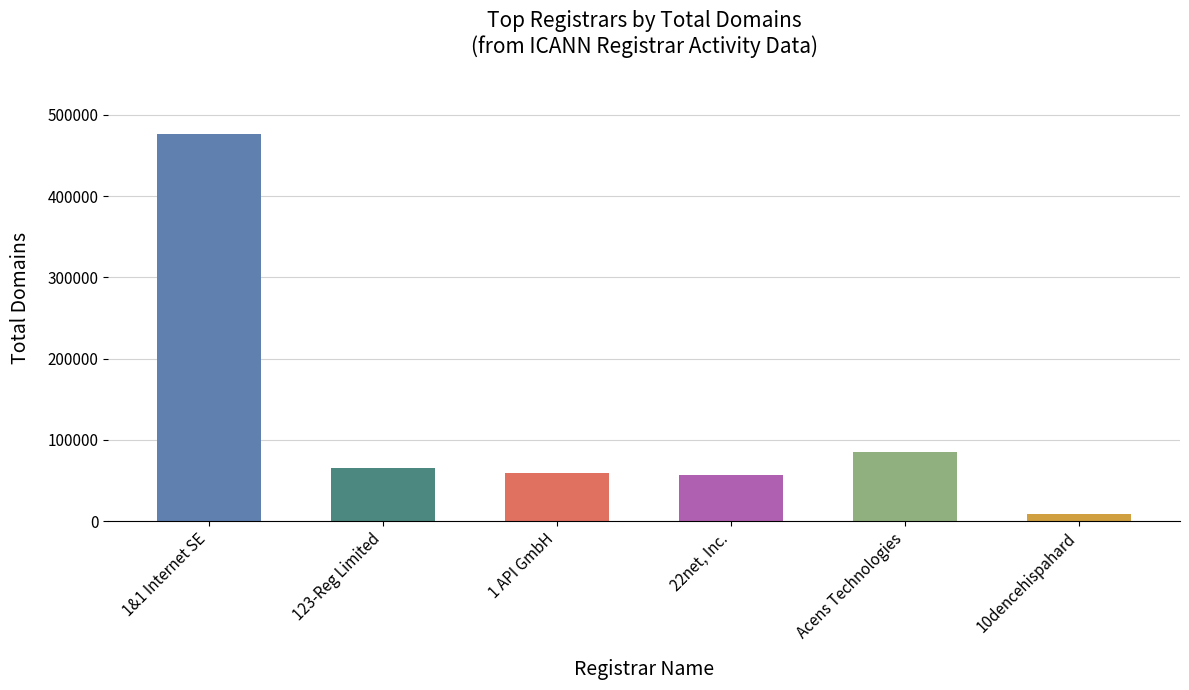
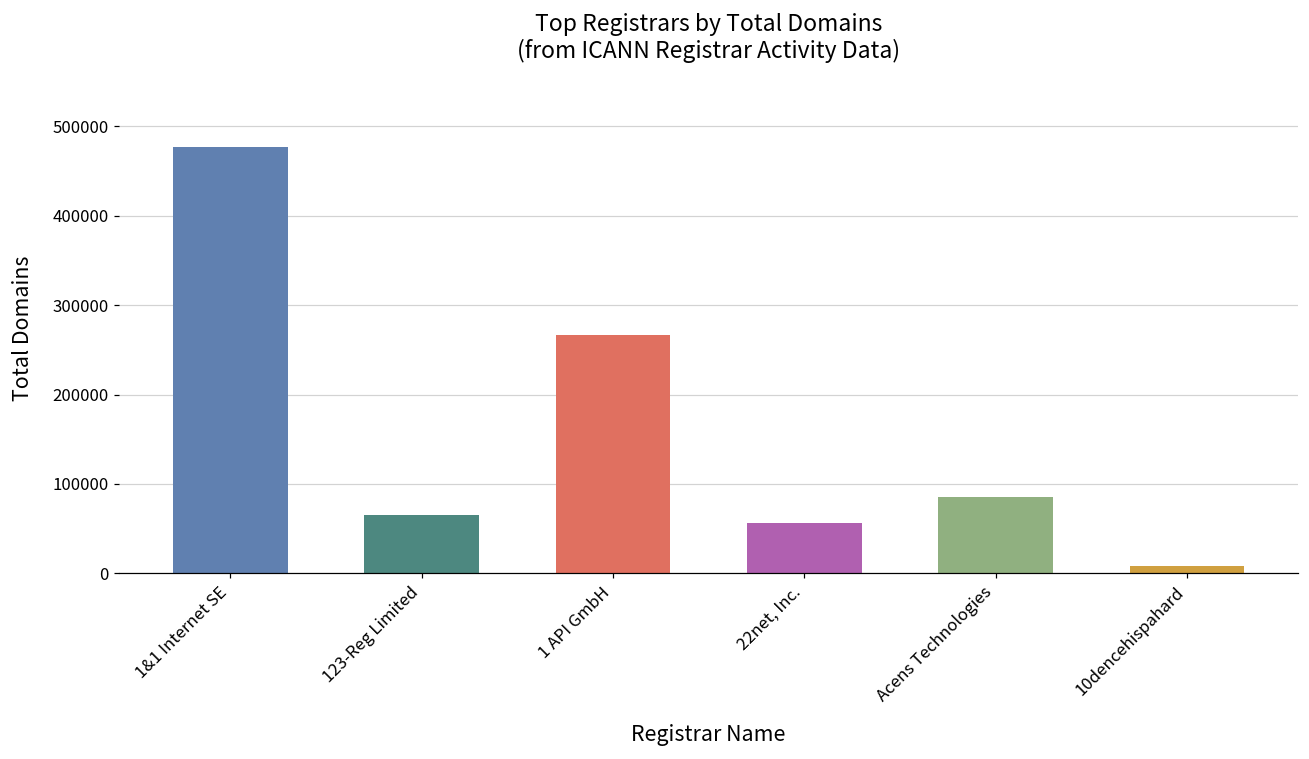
  {
    "1&1 Internet SE": 480000,
    "123-Reg Limited": 70000,
-   "1 API GmbH": 60000,
+   "1 API GmbH": 270000,
    "22net, Inc.": 60000,
    "Acens Technologies": 90000,
    "10dencehispahard": 10000
  }
